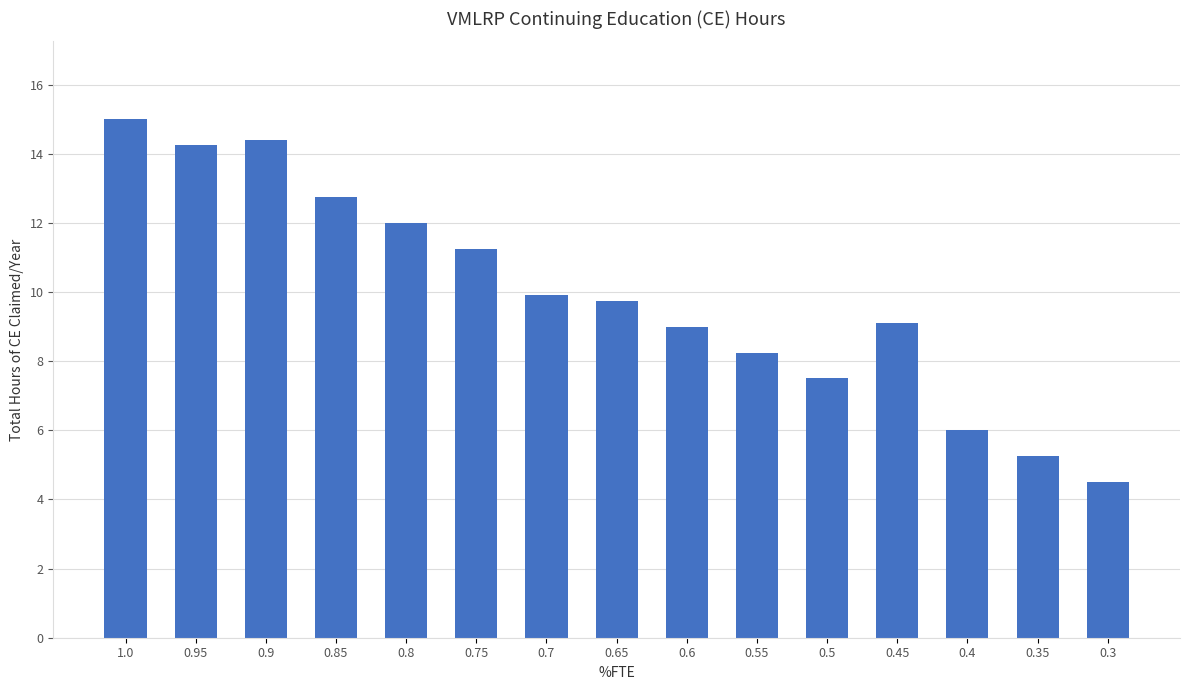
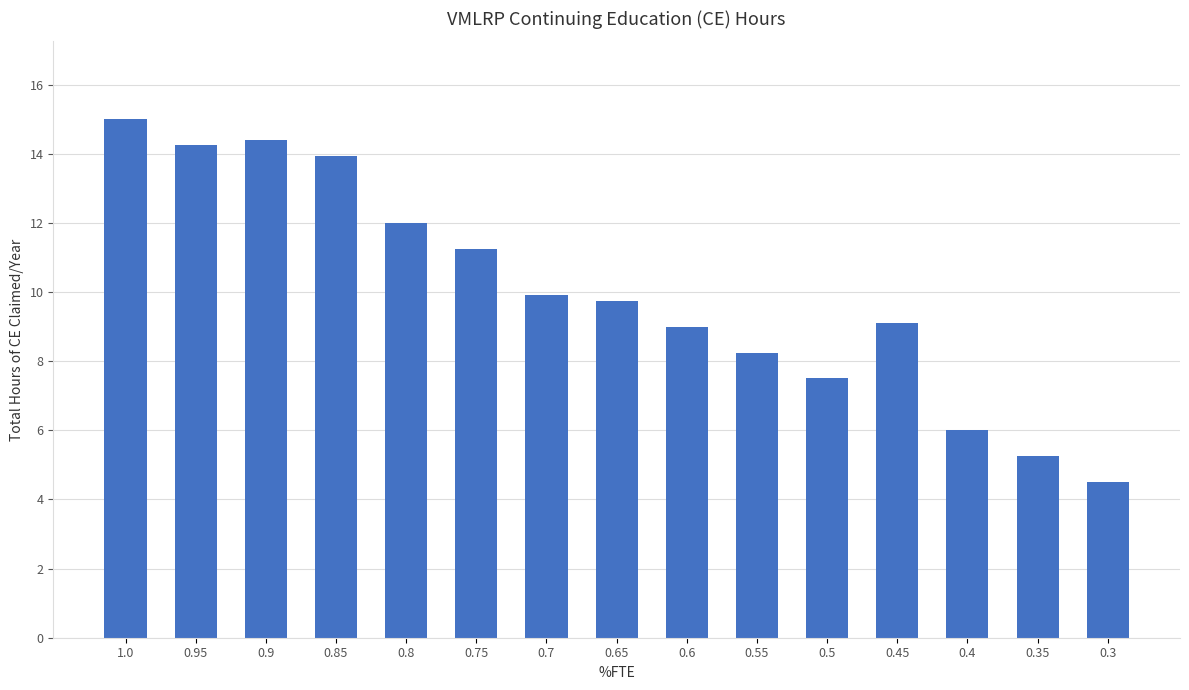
  {
    "1.0": 15.0,
    "0.95": 14.3,
    "0.9": 14.4,
-   "0.85": 12.8,
+   "0.85": 13.9,
    "0.8": 12.0,
    "0.75": 11.3,
    "0.7": 9.9,
    "0.65": 9.8,
    "0.6": 9.0,
    "0.55": 8.3,
    "0.5": 7.5,
    "0.45": 9.1,
    "0.4": 6.0,
    "0.35": 5.3,
    "0.3": 4.5
  }
